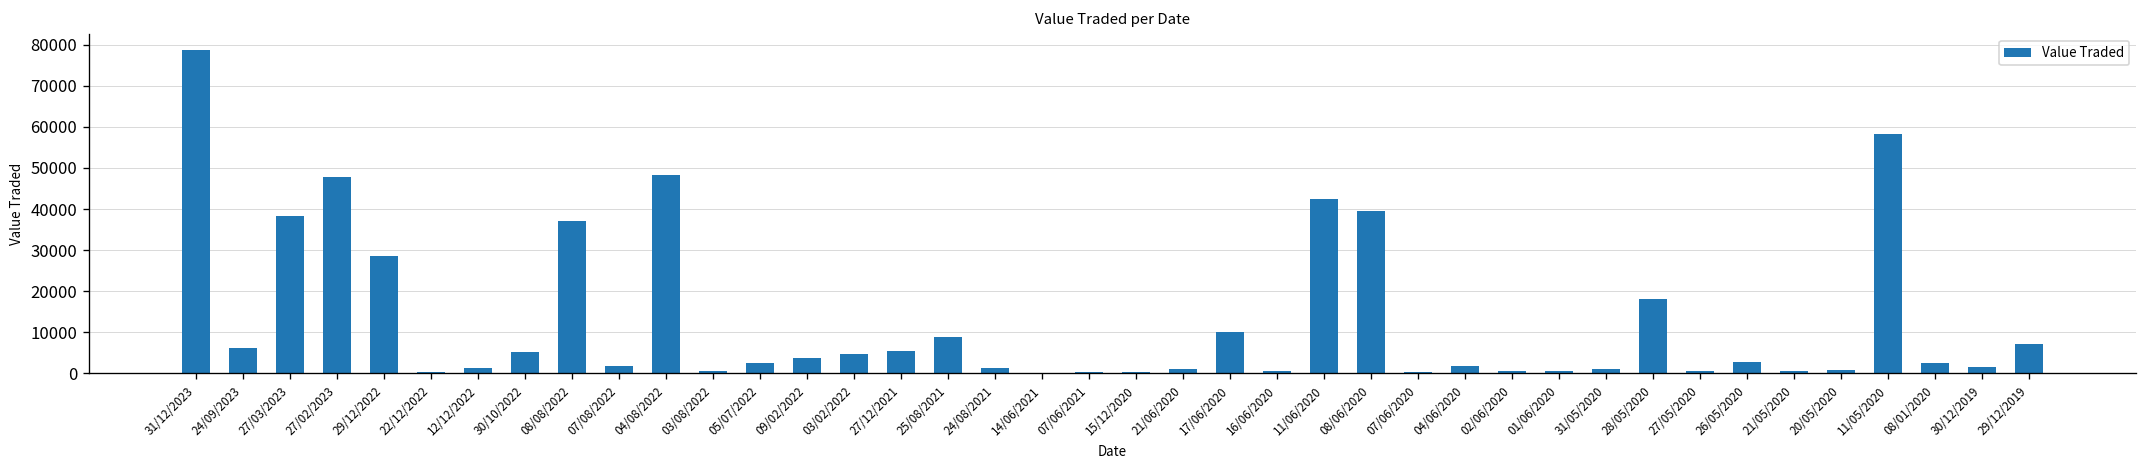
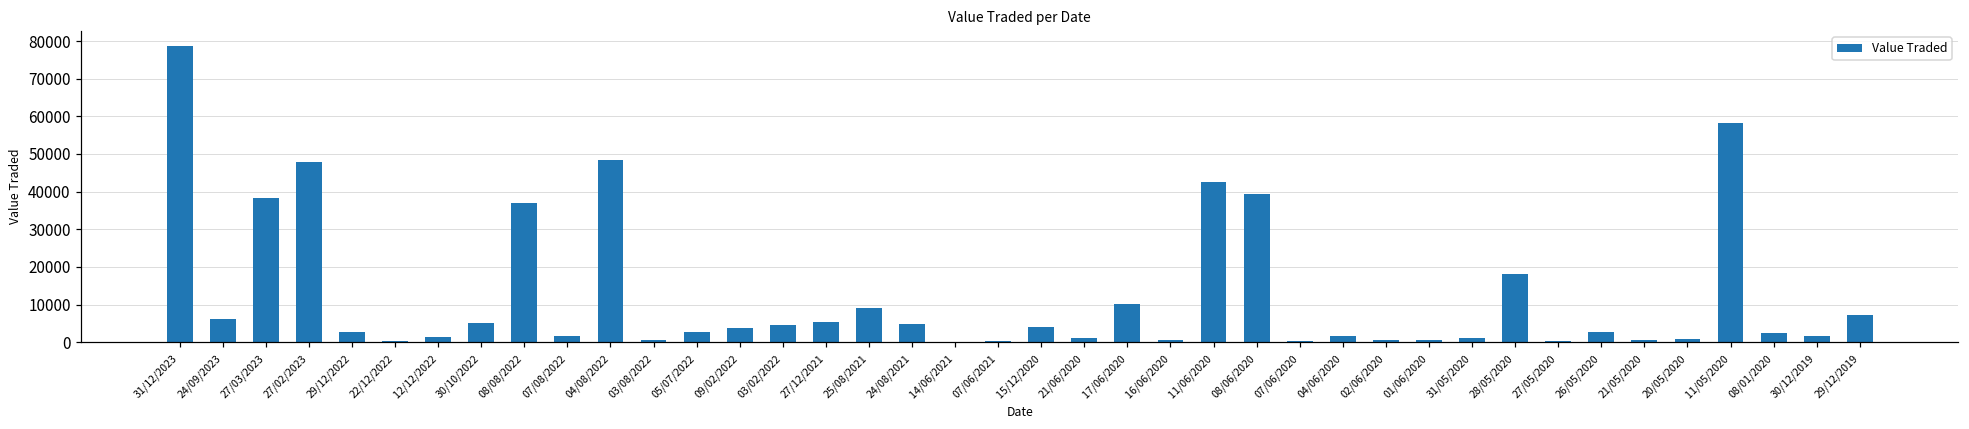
  {
    "31/12/2023": 79000,
    "24/09/2023": 6000,
    "27/03/2023": 38000,
    "27/02/2023": 48000,
-   "29/12/2022": 29000,
+   "29/12/2022": 3000,
    "12/12/2022": 1000,
    "30/10/2022": 5000,
    "08/08/2022": 37000,
    "07/08/2022": 2000,
    "04/08/2022": 48000,
    "05/07/2022": 3000,
    "09/02/2022": 4000,
    "03/02/2022": 5000,
    "27/12/2021": 5000,
    "25/08/2021": 9000,
-   "24/08/2021": 1000,
-   "15/12/2020": 0,
+   "24/08/2021": 5000,
+   "15/12/2020": 4000,
    "21/06/2020": 1000,
    "17/06/2020": 10000,
    "11/06/2020": 42000,
    "08/06/2020": 39000,
    "04/06/2020": 2000,
    "31/05/2020": 1000,
    "28/05/2020": 18000,
    "26/05/2020": 3000,
    "11/05/2020": 58000,
    "08/01/2020": 2000,
    "30/12/2019": 2000,
    "29/12/2019": 7000
  }
